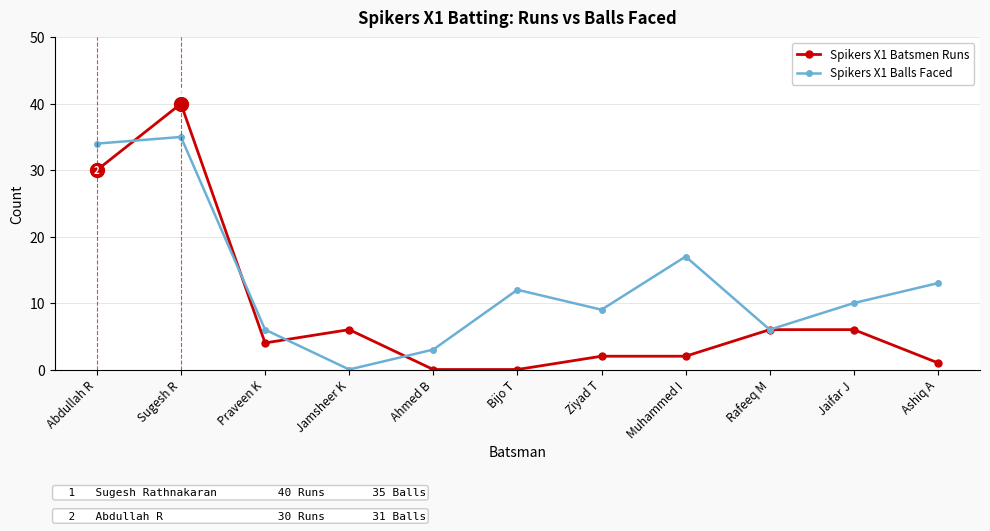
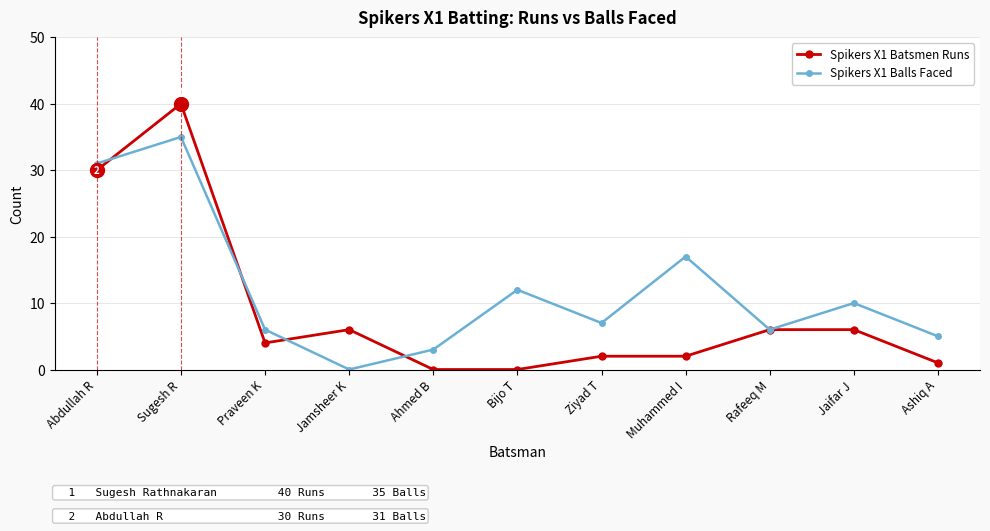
  {
    "Spikers X1 Balls Faced": {
-     "Abdullah R": 34,
+     "Abdullah R": 31,
      "Sugesh R": 35,
      "Praveen K": 6,
      "Jamsheer K": 0,
      "Ahmed B": 3,
      "Bijo T": 12,
-     "Ziyad T": 9,
+     "Ziyad T": 7,
      "Muhammed I": 17,
      "Jaifar J": 10,
-     "Ashiq A": 13
+     "Ashiq A": 5
    }
  }
